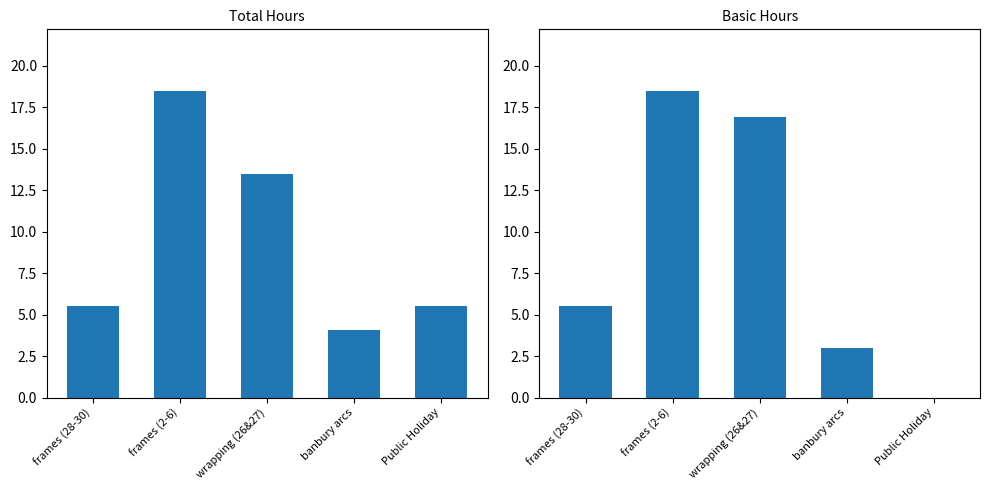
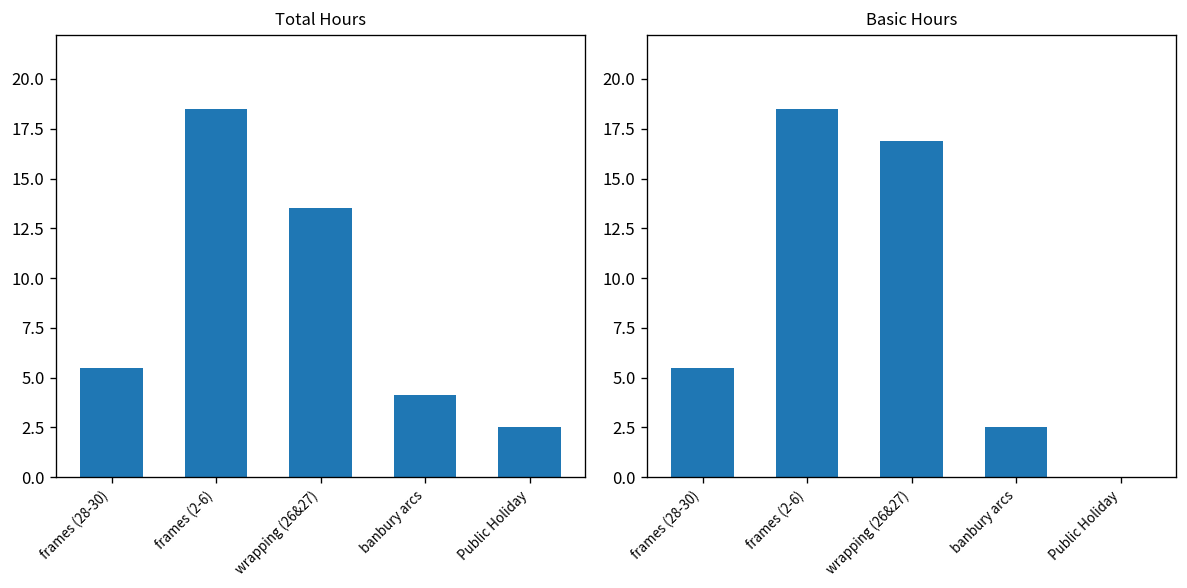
  {
    "Total Hours": {
      "frames (28-30)": 5.5,
      "frames (2-6)": 18.5,
      "wrapping (26&27)": 13.5,
      "banbury arcs": 4.1,
-     "Public Holiday": 5.5
+     "Public Holiday": 2.5
    },
    "Basic Hours": {
      "frames (28-30)": 5.5,
      "frames (2-6)": 18.5,
      "wrapping (26&27)": 16.9,
-     "banbury arcs": 3.0,
+     "banbury arcs": 2.5,
      "Public Holiday": 0.0
    }
  }
